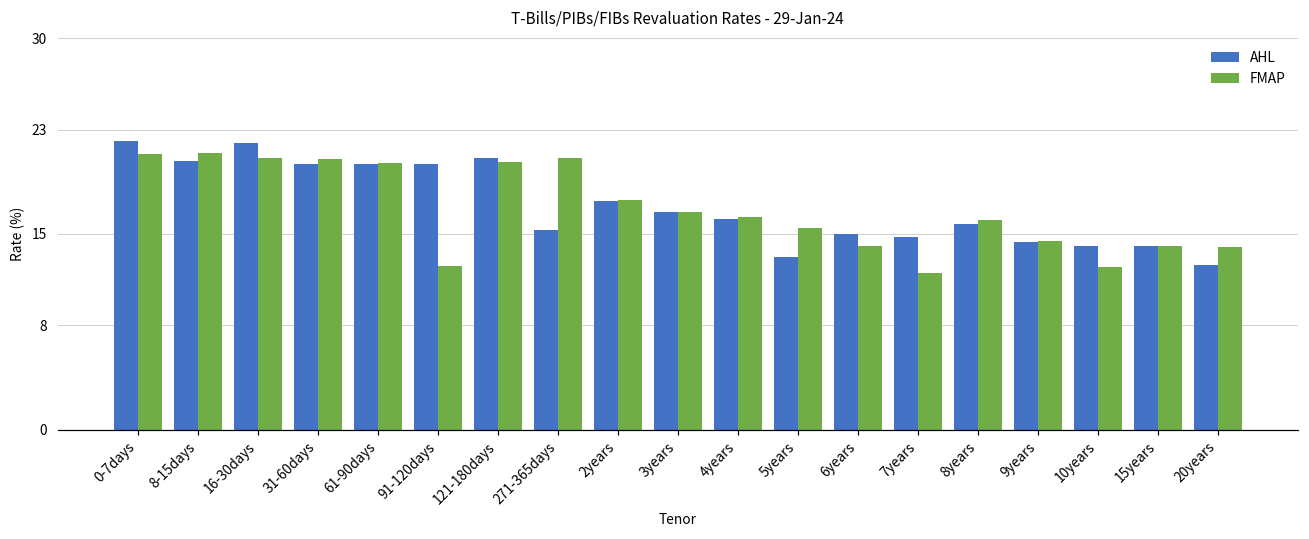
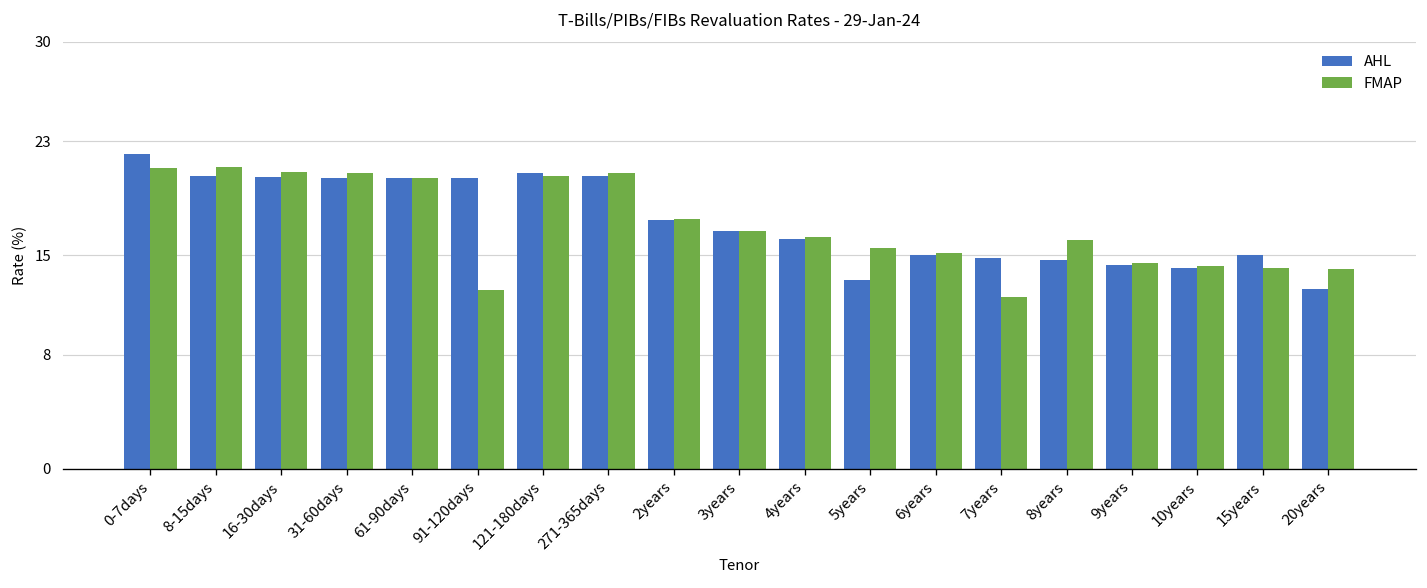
  {
    "AHL": {
      "0-7days": 22.1,
      "8-15days": 20.6,
-     "16-30days": 22.0,
+     "16-30days": 20.5,
      "31-60days": 20.4,
      "61-90days": 20.4,
      "91-120days": 20.4,
      "121-180days": 20.8,
-     "271-365days": 15.3,
+     "271-365days": 20.5,
      "2years": 17.5,
      "3years": 16.7,
      "4years": 16.2,
      "5years": 13.2,
      "6years": 15.0,
      "7years": 14.8,
-     "8years": 15.8,
+     "8years": 14.7,
      "9years": 14.4,
      "10years": 14.1,
-     "15years": 14.1,
+     "15years": 15.0,
      "20years": 12.6
    },
    "FMAP": {
      "0-7days": 21.1,
      "8-15days": 21.2,
      "16-30days": 20.9,
      "31-60days": 20.8,
      "61-90days": 20.4,
      "91-120days": 12.6,
      "121-180days": 20.5,
      "271-365days": 20.8,
      "2years": 17.6,
      "3years": 16.7,
      "4years": 16.3,
      "5years": 15.5,
-     "6years": 14.1,
+     "6years": 15.1,
      "7years": 12.0,
      "8years": 16.1,
      "9years": 14.5,
-     "10years": 12.5,
+     "10years": 14.2,
      "15years": 14.1,
      "20years": 14.0
    }
  }
